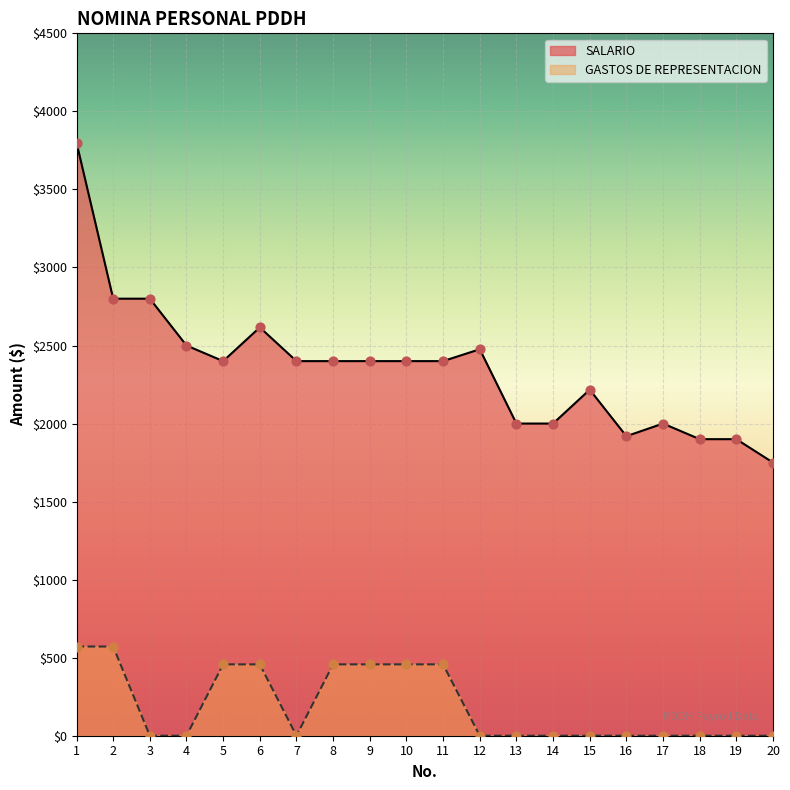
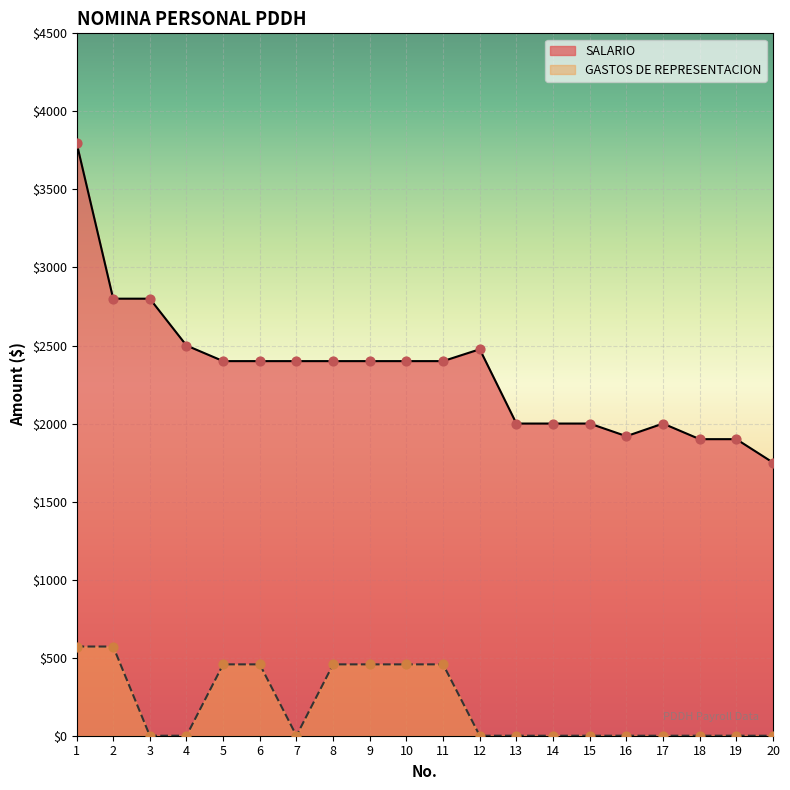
  {
    "SALARIO": {
      "1": "$3800",
      "2": "$2800",
      "3": "$2800",
      "4": "$2500",
      "5": "$2400",
-     "6": "$2620",
+     "6": "$2400",
      "7": "$2400",
      "8": "$2400",
      "9": "$2400",
      "10": "$2400",
      "11": "$2400",
      "12": "$2480",
      "13": "$2000",
      "14": "$2000",
-     "15": "$2220",
+     "15": "$2000",
      "16": "$1920",
      "17": "$2000",
      "18": "$1900",
      "19": "$1900",
      "20": "$1750"
    },
    "GASTOS DE REPRESENTACION": {
      "1": "$570",
      "2": "$570",
      "3": "$0",
      "4": "$0",
      "5": "$460",
      "6": "$460",
      "7": "$0",
      "8": "$460",
      "9": "$460",
      "10": "$460",
      "11": "$460",
      "12": "$0",
      "13": "$0",
      "14": "$0",
      "15": "$0",
      "16": "$0",
      "17": "$0",
      "18": "$0",
      "19": "$0",
      "20": "$0"
    }
  }
